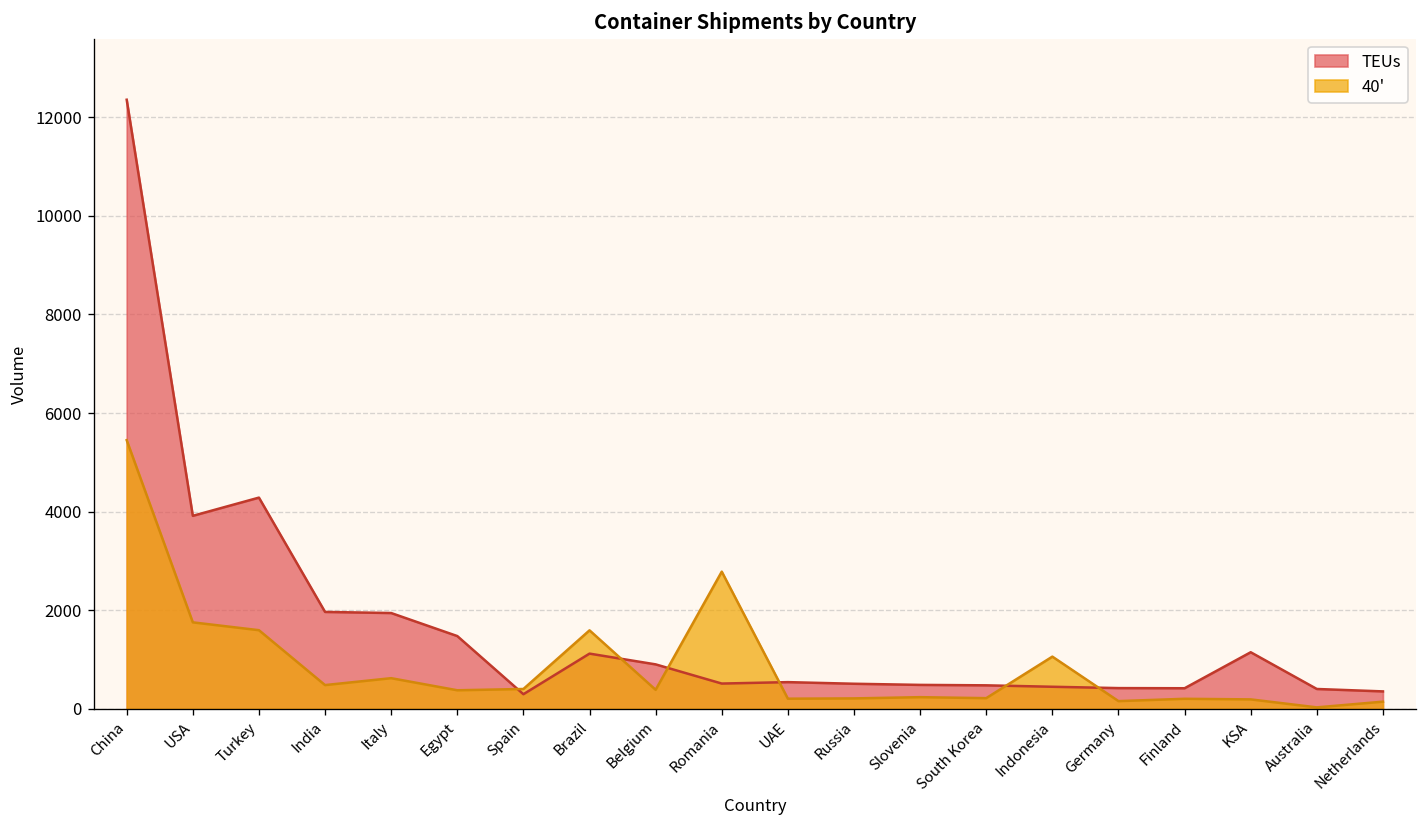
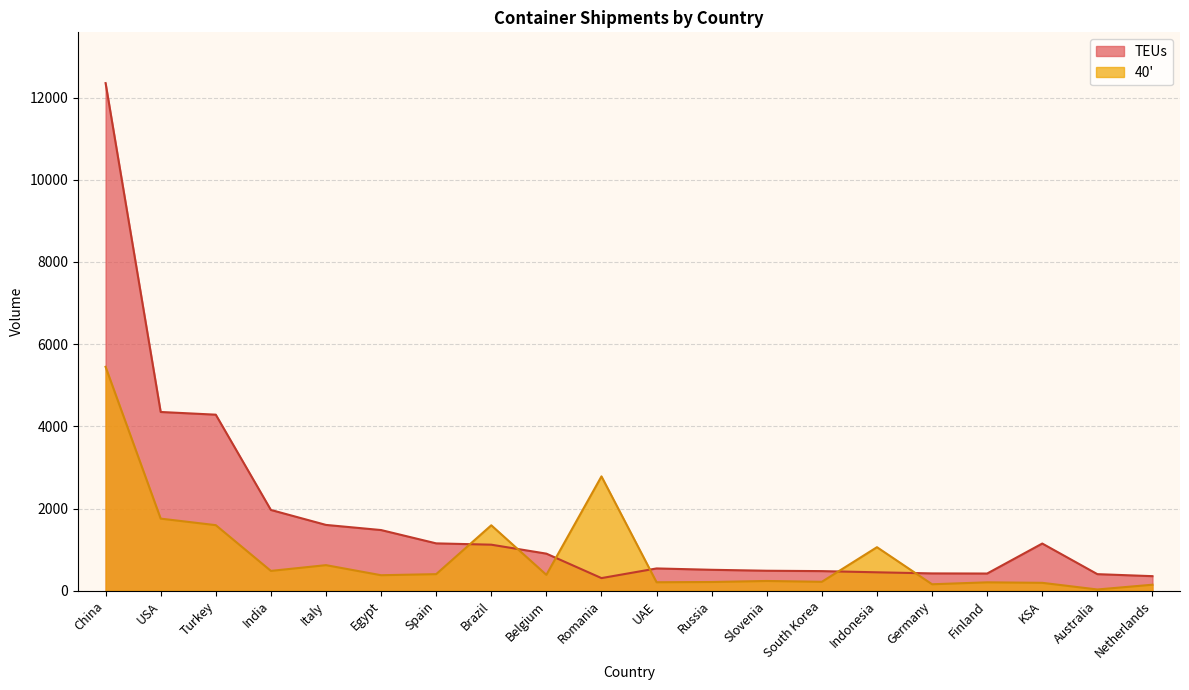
  {
    "TEUs": {
      "China": 12400,
-     "USA": 3900,
+     "USA": 4400,
      "Turkey": 4300,
      "India": 2000,
-     "Italy": 1900,
+     "Italy": 1600,
      "Egypt": 1500,
-     "Spain": 300,
+     "Spain": 1200,
      "Brazil": 1100,
      "Belgium": 900,
-     "Romania": 500,
+     "Romania": 300,
      "UAE": 500,
      "Russia": 500,
      "Slovenia": 500,
      "South Korea": 500,
      "Indonesia": 500,
      "Germany": 400,
      "Finland": 400,
      "KSA": 1200,
      "Australia": 400,
      "Netherlands": 400
    },
    "40'": {
      "China": 5500,
      "USA": 1800,
      "Turkey": 1600,
      "India": 500,
      "Italy": 600,
      "Egypt": 400,
      "Spain": 400,
      "Brazil": 1600,
      "Belgium": 400,
      "Romania": 2800,
      "UAE": 200,
      "Russia": 200,
      "Slovenia": 200,
      "South Korea": 200,
      "Indonesia": 1100,
      "Germany": 200,
      "Finland": 200,
      "KSA": 200,
      "Australia": 0,
      "Netherlands": 100
    }
  }
